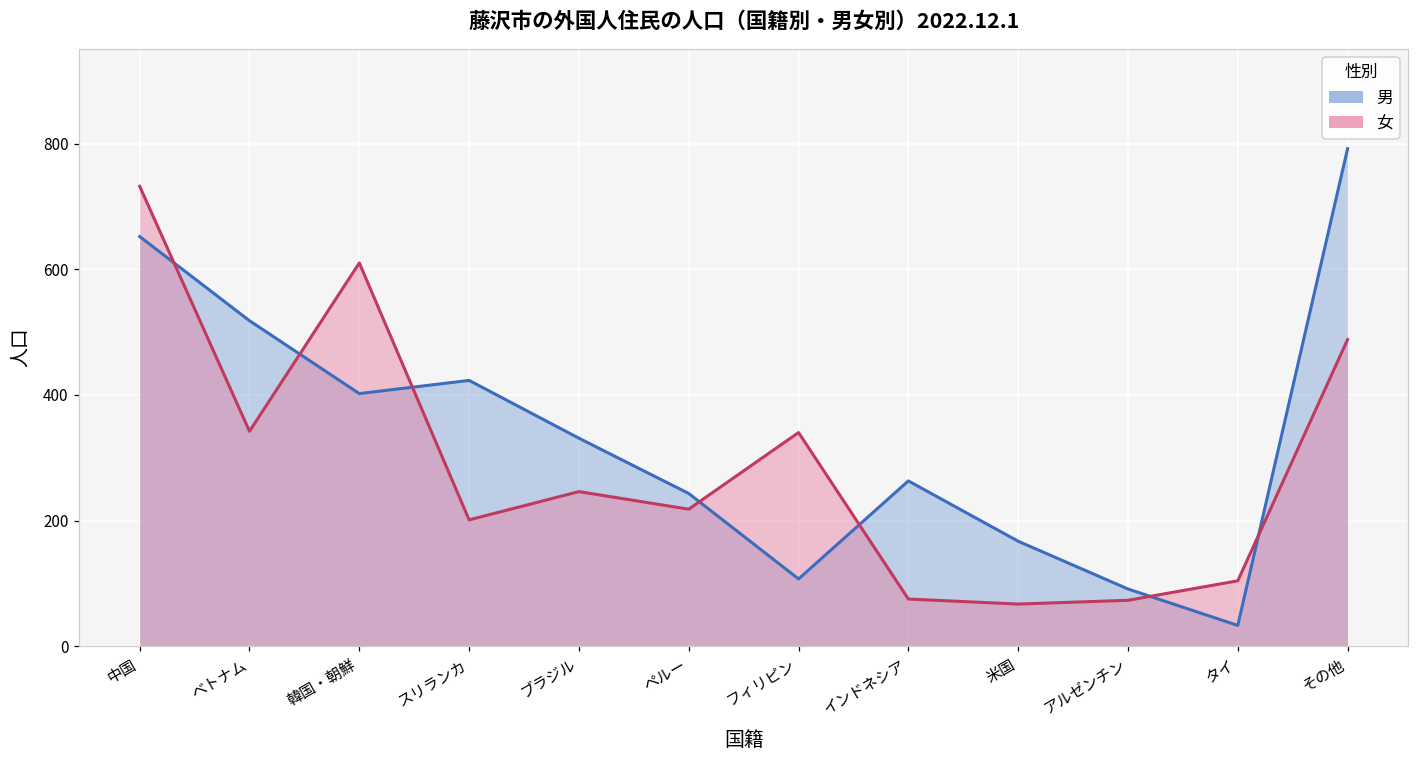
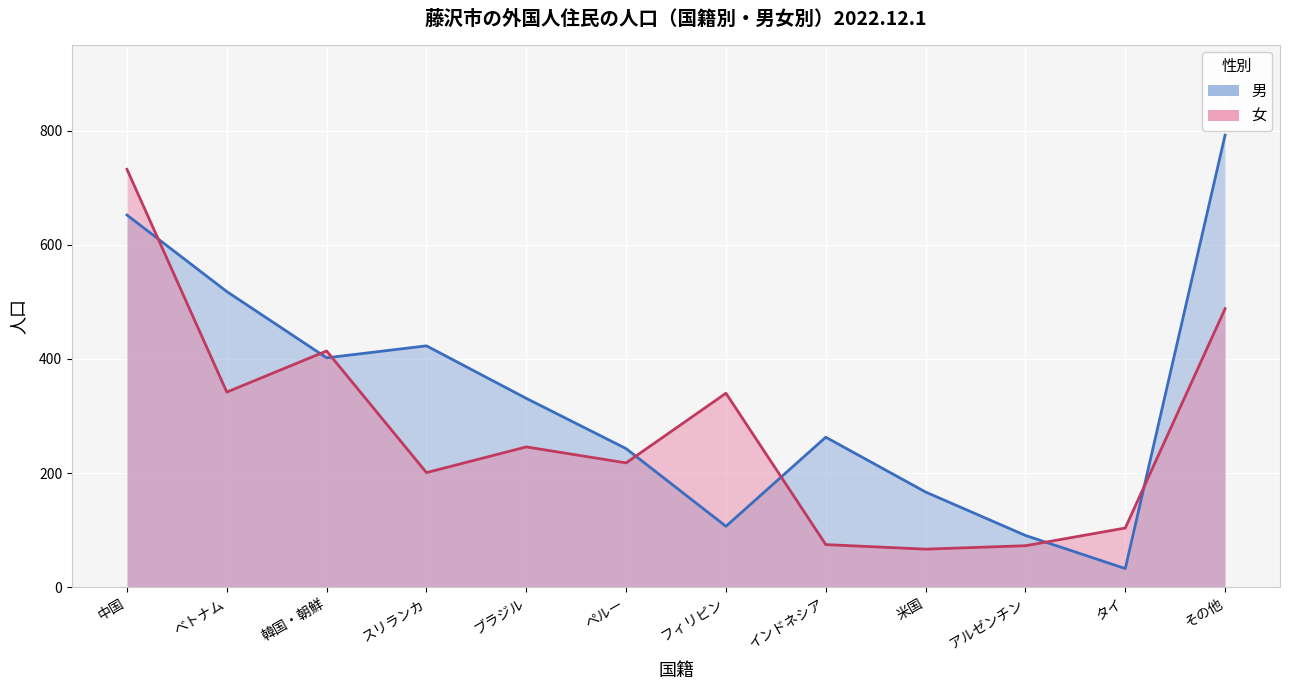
  {
    "男": {
      "中国": 650,
      "ベトナム": 520,
      "韓国・朝鮮": 400,
      "スリランカ": 420,
      "ブラジル": 330,
      "ペルー": 240,
      "フィリピン": 110,
      "インドネシア": 260,
      "米国": 170,
      "アルゼンチン": 90,
      "タイ": 30,
      "その他": 790
    },
    "女": {
      "中国": 730,
      "ベトナム": 340,
-     "韓国・朝鮮": 610,
+     "韓国・朝鮮": 410,
      "スリランカ": 200,
      "ブラジル": 250,
      "ペルー": 220,
      "フィリピン": 340,
      "インドネシア": 80,
      "米国": 70,
      "アルゼンチン": 70,
      "タイ": 100,
      "その他": 490
    }
  }
